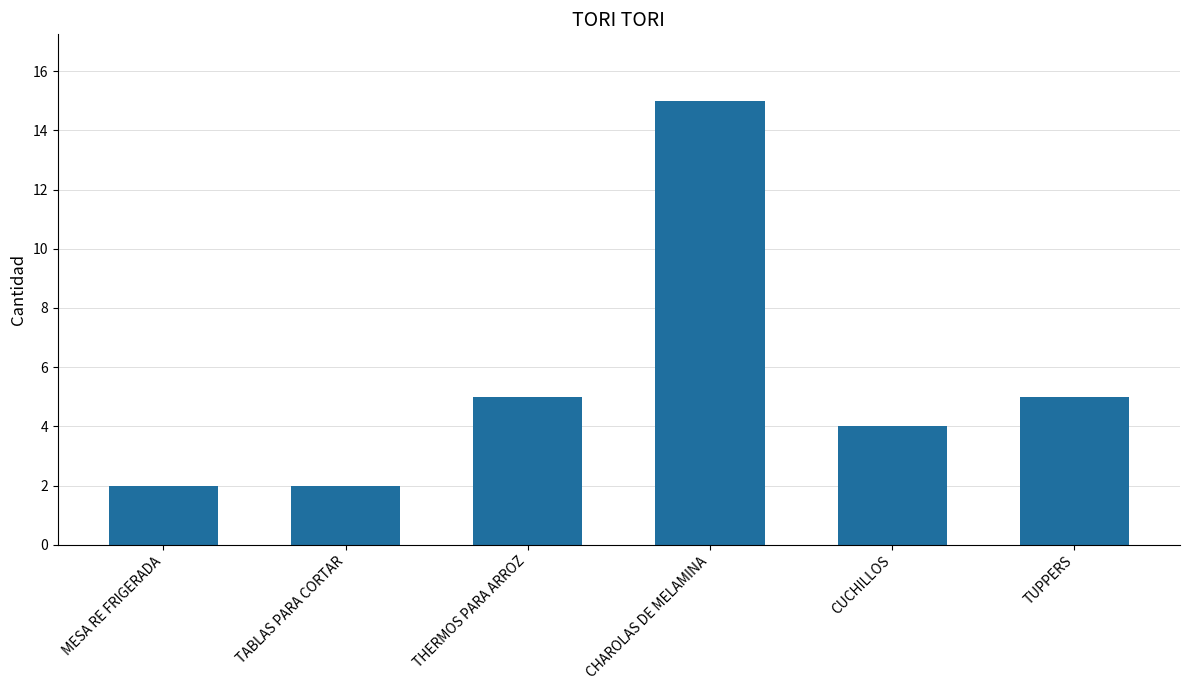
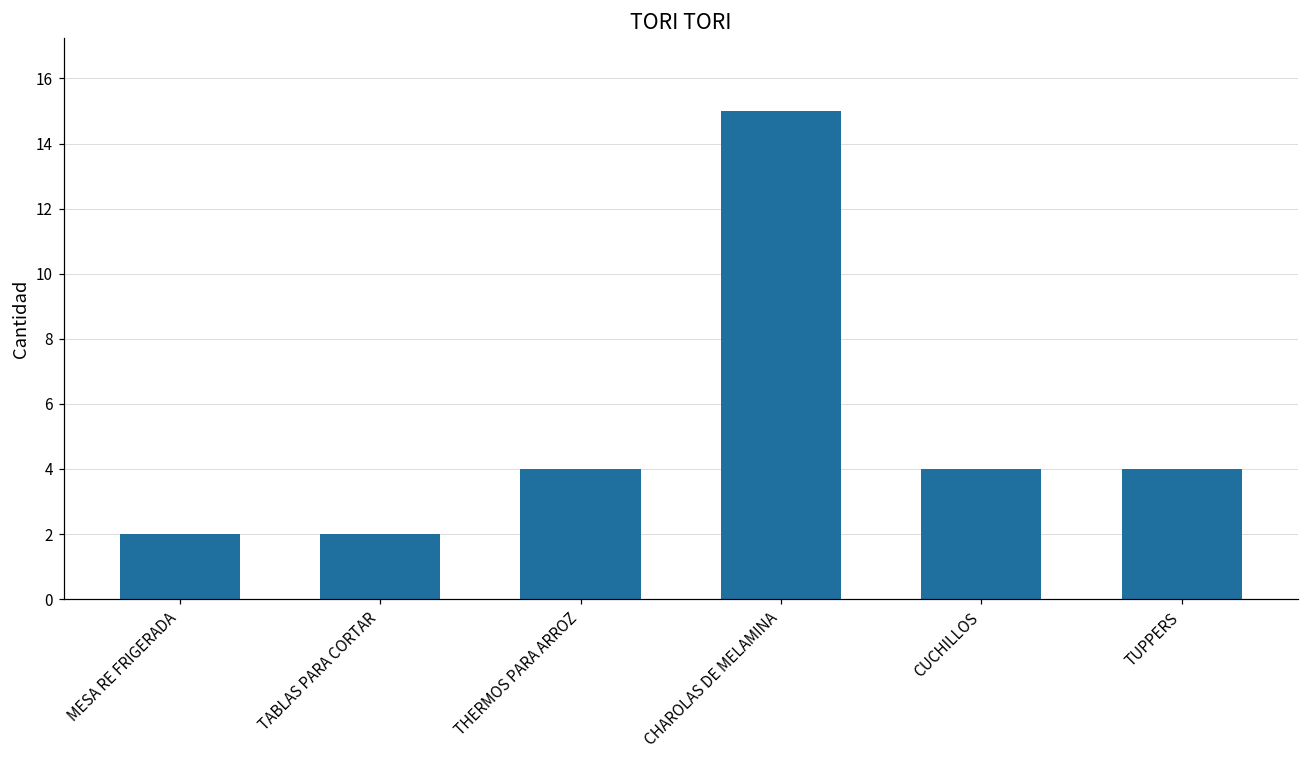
  {
    "MESA RE FRIGERADA": 2,
    "TABLAS PARA CORTAR": 2,
-   "THERMOS PARA ARROZ": 5,
+   "THERMOS PARA ARROZ": 4,
    "CHAROLAS DE MELAMINA": 15,
    "CUCHILLOS": 4,
-   "TUPPERS": 5
+   "TUPPERS": 4
  }
